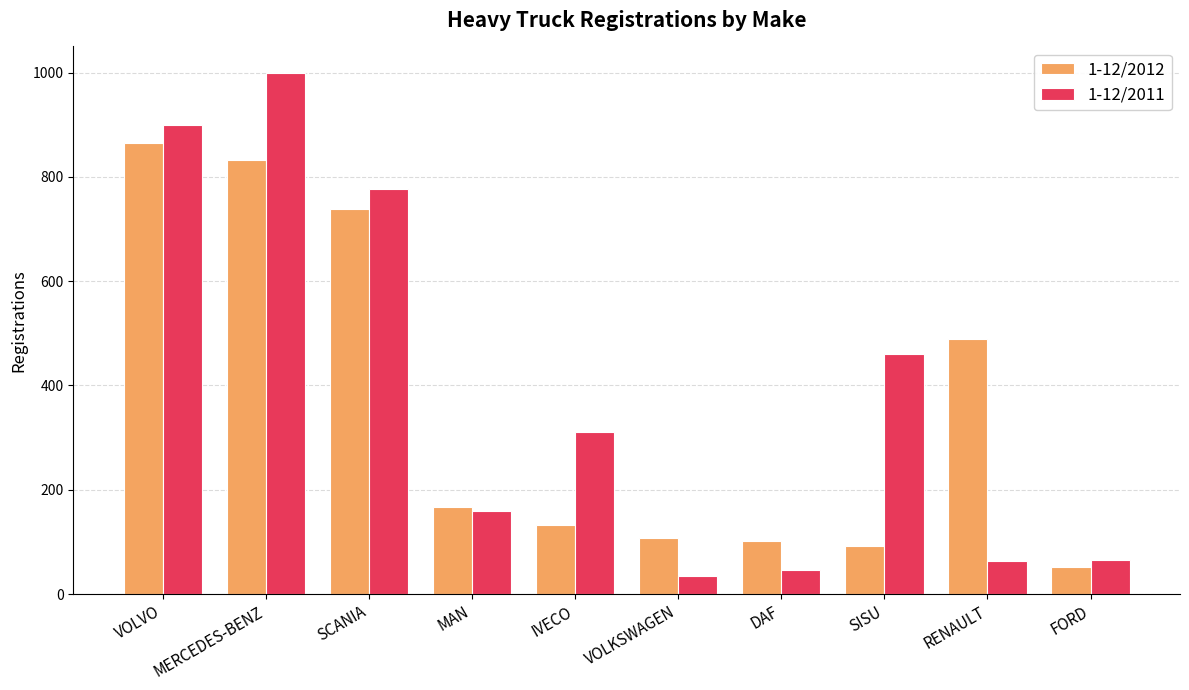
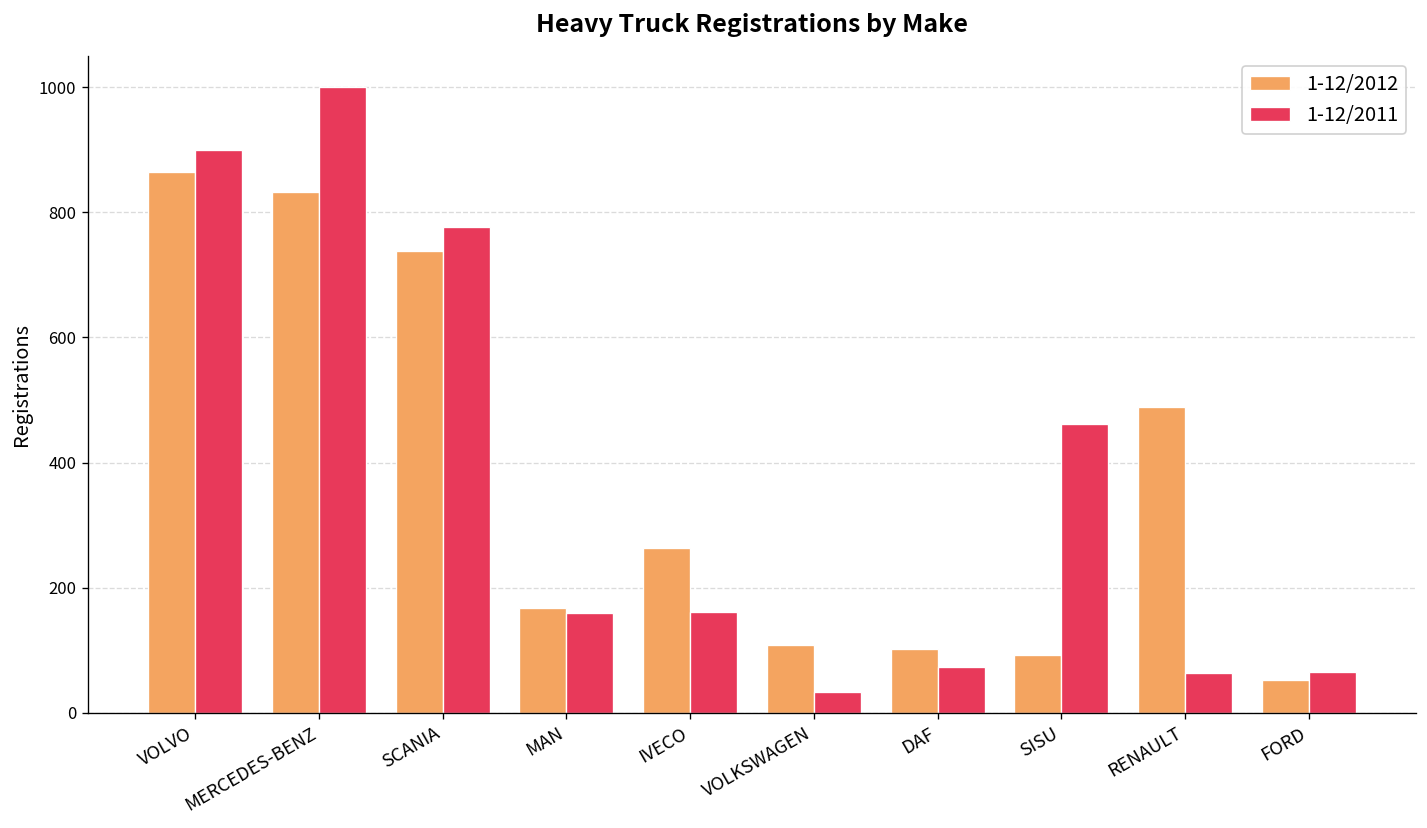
  {
    "1-12/2012": {
      "VOLVO": 870,
      "MERCEDES-BENZ": 830,
      "SCANIA": 740,
      "MAN": 170,
-     "IVECO": 130,
+     "IVECO": 260,
      "VOLKSWAGEN": 110,
      "DAF": 100,
      "SISU": 90,
      "RENAULT": 490,
      "FORD": 50
    },
    "1-12/2011": {
      "VOLVO": 900,
      "MERCEDES-BENZ": 1000,
      "SCANIA": 780,
      "MAN": 160,
-     "IVECO": 310,
+     "IVECO": 160,
      "VOLKSWAGEN": 30,
-     "DAF": 50,
+     "DAF": 70,
      "SISU": 460,
      "RENAULT": 60,
      "FORD": 70
    }
  }
